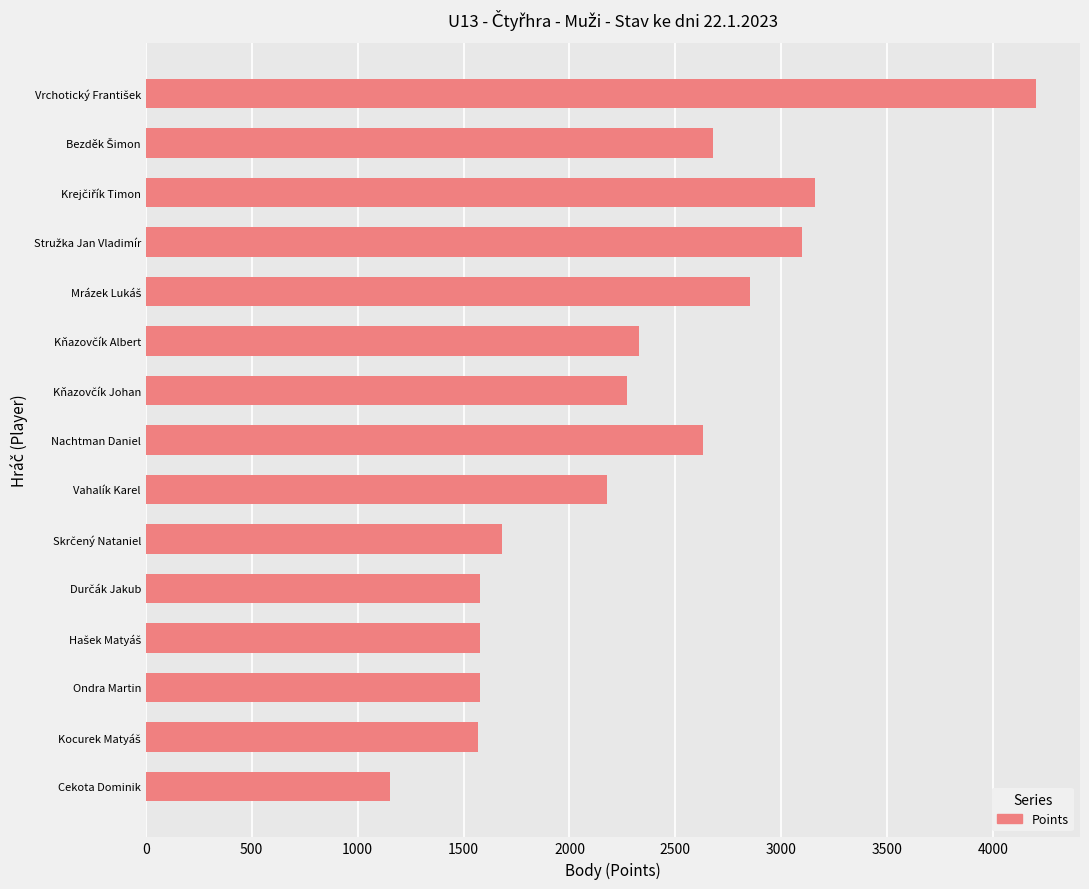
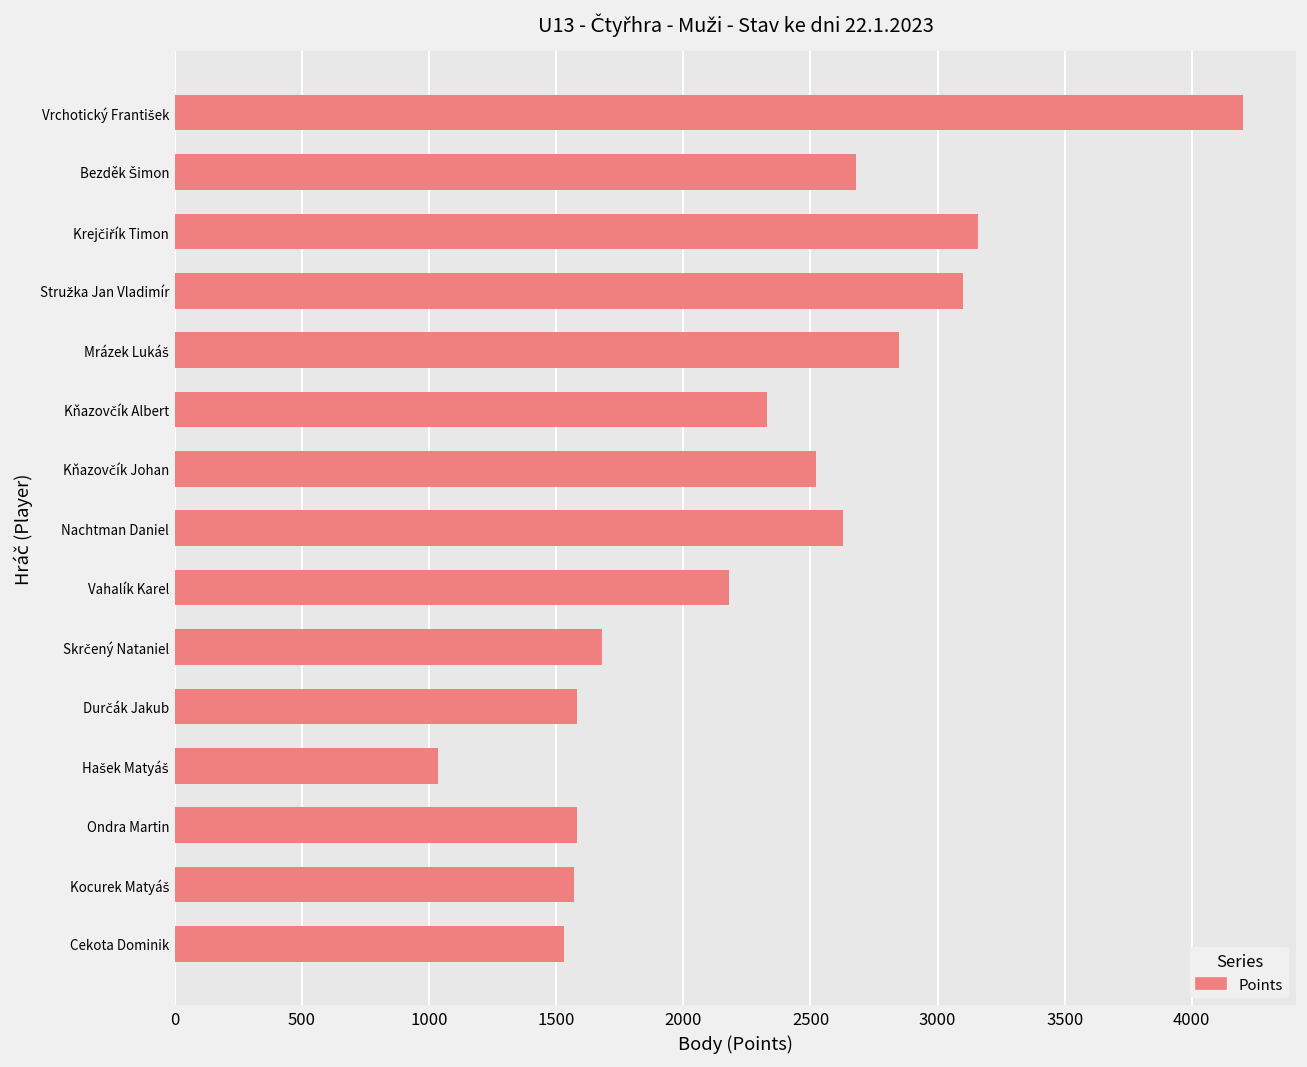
  {
    "Vrchotický František": 4200,
    "Bezděk Šimon": 2680,
    "Krejčiřík Timon": 3160,
    "Stružka Jan Vladimír": 3100,
    "Mrázek Lukáš": 2850,
    "Kňazovčík Albert": 2330,
-   "Kňazovčík Johan": 2270,
+   "Kňazovčík Johan": 2520,
    "Nachtman Daniel": 2630,
    "Vahalík Karel": 2180,
    "Skrčený Nataniel": 1680,
    "Durčák Jakub": 1580,
-   "Hašek Matyáš": 1580,
+   "Hašek Matyáš": 1030,
    "Ondra Martin": 1580,
    "Kocurek Matyáš": 1570,
-   "Cekota Dominik": 1150
+   "Cekota Dominik": 1530
  }
